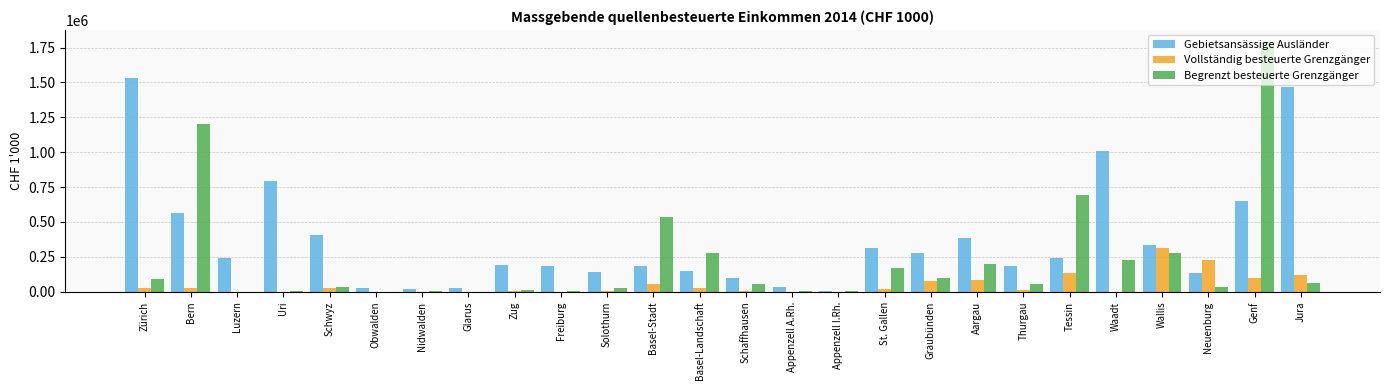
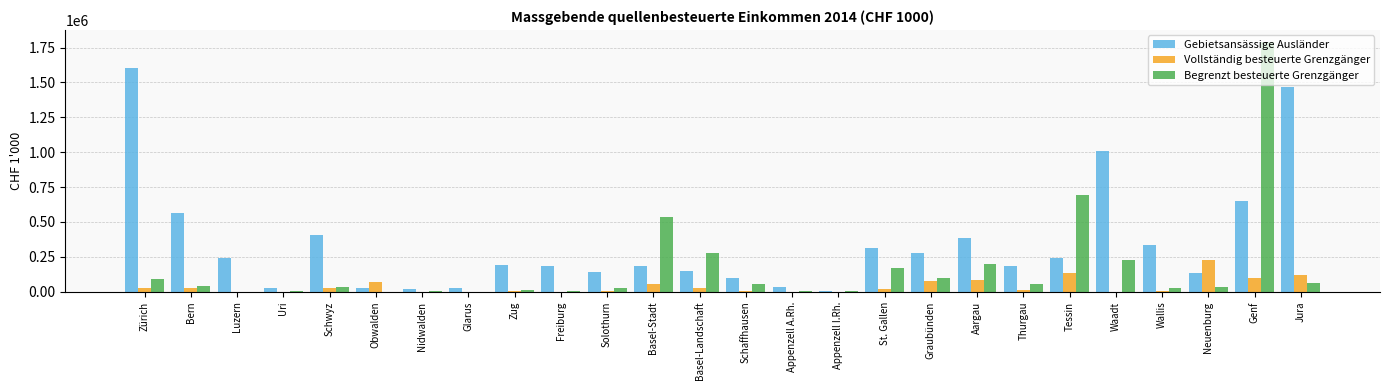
  {
    "Gebietsansässige Ausländer": {
-     "Zürich": 1530000,
+     "Zürich": 1600000,
      "Bern": 560000,
      "Luzern": 240000,
-     "Uri": 790000,
+     "Uri": 30000,
      "Schwyz": 410000,
      "Obwalden": 30000,
      "Nidwalden": 20000,
      "Glarus": 30000,
      "Zug": 190000,
      "Freiburg": 180000,
      "Solothurn": 140000,
      "Basel-Stadt": 190000,
      "Basel-Landschaft": 140000,
      "Schaffhausen": 100000,
      "Appenzell A.Rh.": 40000,
      "St. Gallen": 320000,
      "Graubünden": 280000,
      "Aargau": 380000,
      "Thurgau": 190000,
      "Tessin": 240000,
      "Waadt": 1010000,
      "Wallis": 340000,
      "Neuenburg": 130000,
      "Genf": 650000,
      "Jura": 1460000
    },
    "Vollständig besteuerte Grenzgänger": {
      "Zürich": 20000,
      "Bern": 20000,
      "Uri": 0,
      "Schwyz": 30000,
-     "Obwalden": 0,
+     "Obwalden": 70000,
      "Freiburg": 0,
      "Basel-Stadt": 50000,
      "Basel-Landschaft": 30000,
      "St. Gallen": 20000,
      "Graubünden": 80000,
      "Aargau": 80000,
      "Tessin": 140000,
      "Waadt": 0,
-     "Wallis": 310000,
+     "Wallis": 0,
      "Neuenburg": 230000,
      "Genf": 100000,
      "Jura": 120000
    },
    "Begrenzt besteuerte Grenzgänger": {
      "Zürich": 90000,
-     "Bern": 1210000,
+     "Bern": 40000,
      "Schwyz": 30000,
      "Solothurn": 20000,
      "Basel-Stadt": 530000,
      "Basel-Landschaft": 270000,
      "Schaffhausen": 60000,
      "St. Gallen": 170000,
      "Graubünden": 100000,
      "Aargau": 200000,
      "Thurgau": 60000,
      "Tessin": 690000,
      "Waadt": 230000,
-     "Wallis": 280000,
+     "Wallis": 20000,
      "Neuenburg": 40000,
      "Jura": 60000
    }
  }
